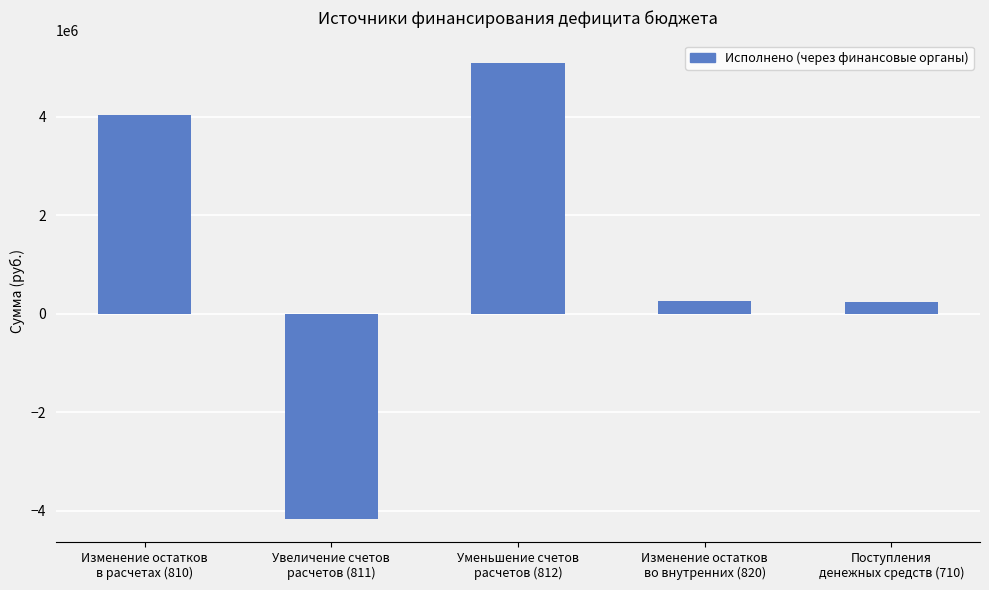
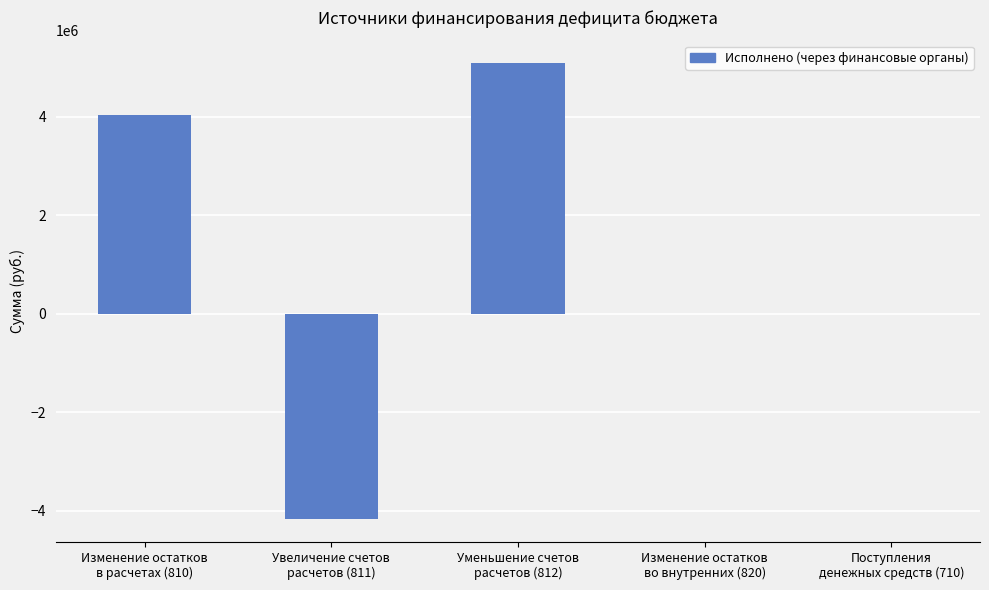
  {
    "Изменение остатков в расчетах (810)": 4000000,
    "Увеличение счетов расчетов (811)": -4200000,
    "Уменьшение счетов расчетов (812)": 5100000,
-   "Изменение остатков во внутренних (820)": 200000,
-   "Поступления денежных средств (710)": 200000
+   "Изменение остатков во внутренних (820)": 0,
+   "Поступления денежных средств (710)": 0
  }
